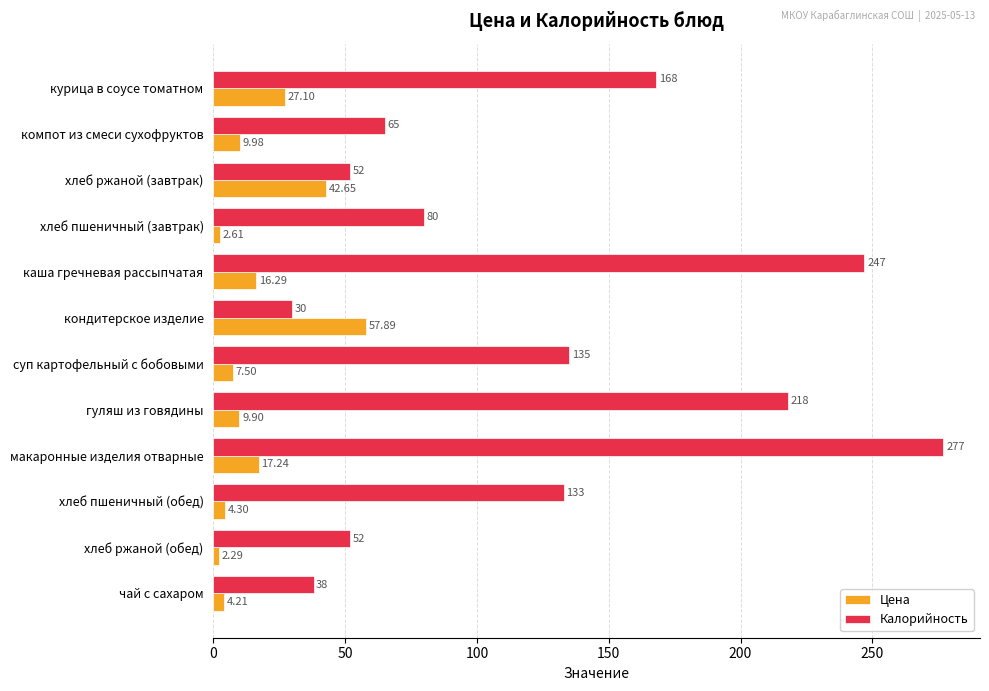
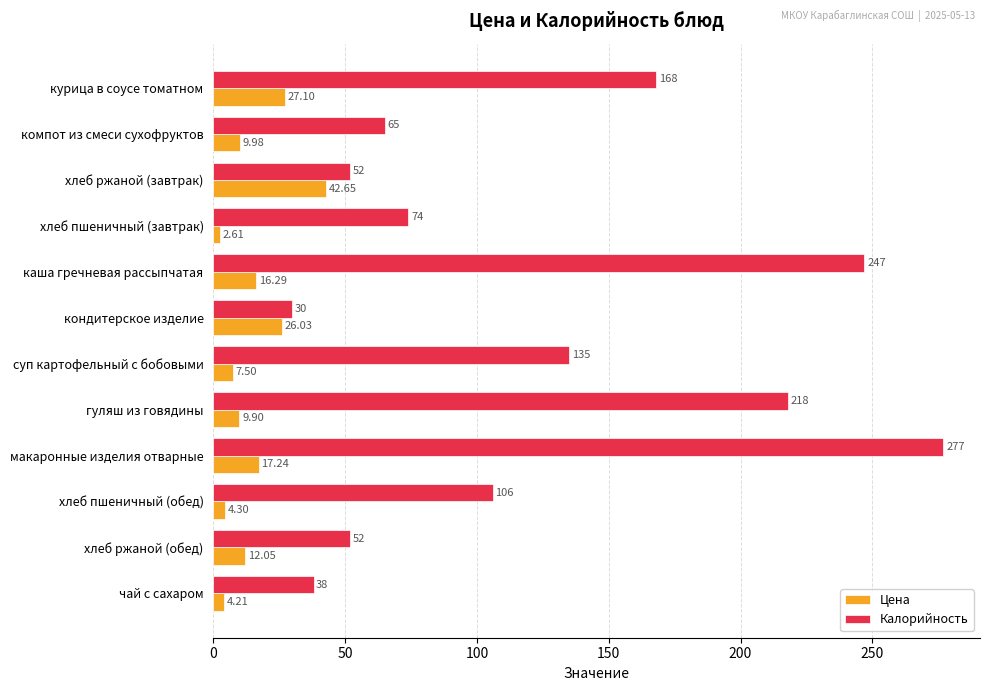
  {
    "Цена": {
      "курица в соусе томатном": 27.10,
      "компот из смеси сухофруктов": 9.98,
      "хлеб ржаной (завтрак)": 42.65,
      "хлеб пшеничный (завтрак)": 2.61,
      "каша гречневая рассыпчатая": 16.29,
-     "кондитерское изделие": 57.89,
+     "кондитерское изделие": 26.03,
      "суп картофельный с бобовыми": 7.50,
      "гуляш из говядины": 9.90,
      "макаронные изделия отварные": 17.24,
      "хлеб пшеничный (обед)": 4.30,
-     "хлеб ржаной (обед)": 2.29,
+     "хлеб ржаной (обед)": 12.05,
      "чай с сахаром": 4.21
    },
    "Калорийность": {
      "курица в соусе томатном": 168,
      "компот из смеси сухофруктов": 65,
      "хлеб ржаной (завтрак)": 52,
-     "хлеб пшеничный (завтрак)": 80,
+     "хлеб пшеничный (завтрак)": 74,
      "каша гречневая рассыпчатая": 247,
      "кондитерское изделие": 30,
      "суп картофельный с бобовыми": 135,
      "гуляш из говядины": 218,
      "макаронные изделия отварные": 277,
-     "хлеб пшеничный (обед)": 133,
+     "хлеб пшеничный (обед)": 106,
      "хлеб ржаной (обед)": 52,
      "чай с сахаром": 38
    }
  }
